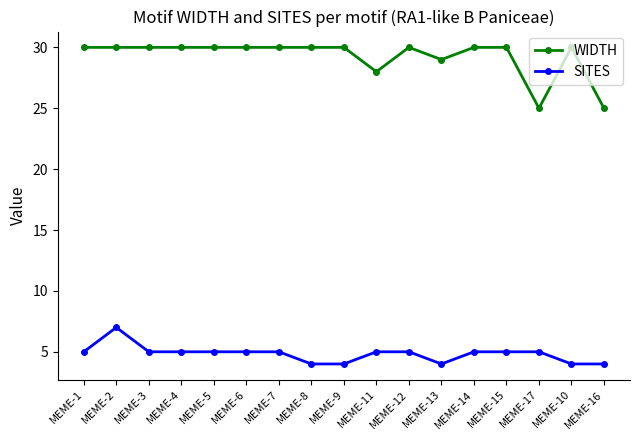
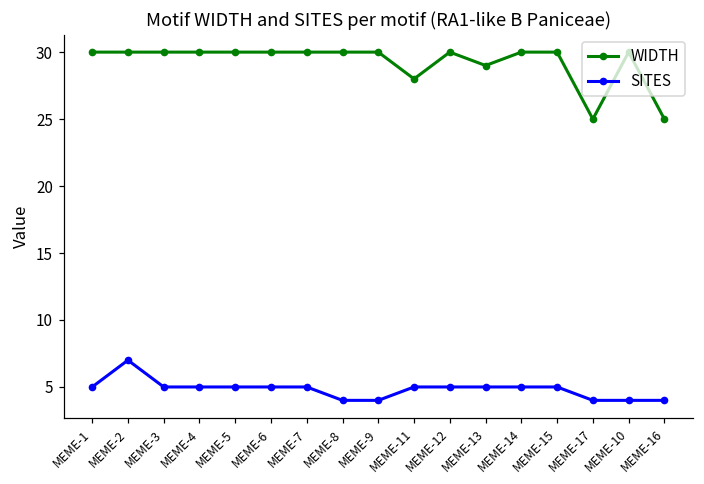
  {
    "WIDTH": {
      "MEME-1": 30,
      "MEME-2": 30,
      "MEME-3": 30,
      "MEME-4": 30,
      "MEME-5": 30,
      "MEME-6": 30,
      "MEME-7": 30,
      "MEME-8": 30,
      "MEME-9": 30,
      "MEME-11": 28,
      "MEME-12": 30,
      "MEME-13": 29,
      "MEME-14": 30,
      "MEME-15": 30,
      "MEME-17": 25,
      "MEME-16": 25
    },
    "SITES": {
      "MEME-1": 5,
      "MEME-2": 7,
      "MEME-3": 5,
      "MEME-4": 5,
      "MEME-5": 5,
      "MEME-6": 5,
      "MEME-7": 5,
      "MEME-8": 4,
      "MEME-9": 4,
      "MEME-11": 5,
      "MEME-12": 5,
-     "MEME-13": 4,
+     "MEME-13": 5,
      "MEME-14": 5,
      "MEME-15": 5,
-     "MEME-17": 5,
+     "MEME-17": 4,
      "MEME-10": 4,
      "MEME-16": 4
    }
  }
